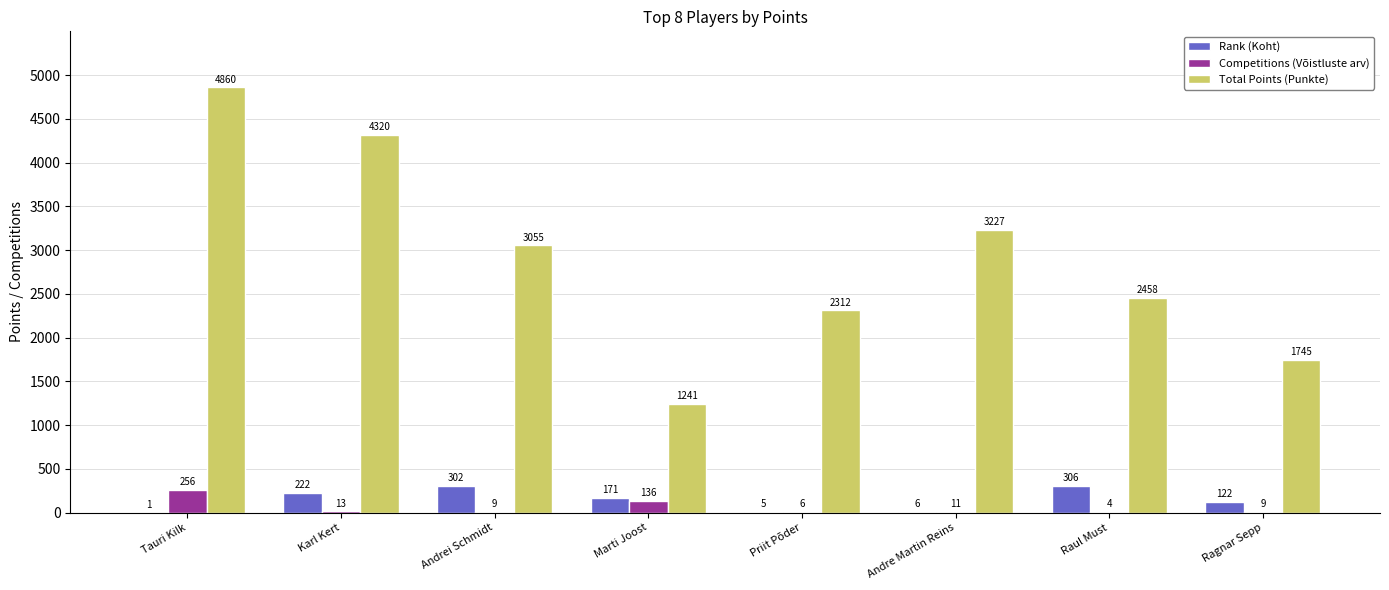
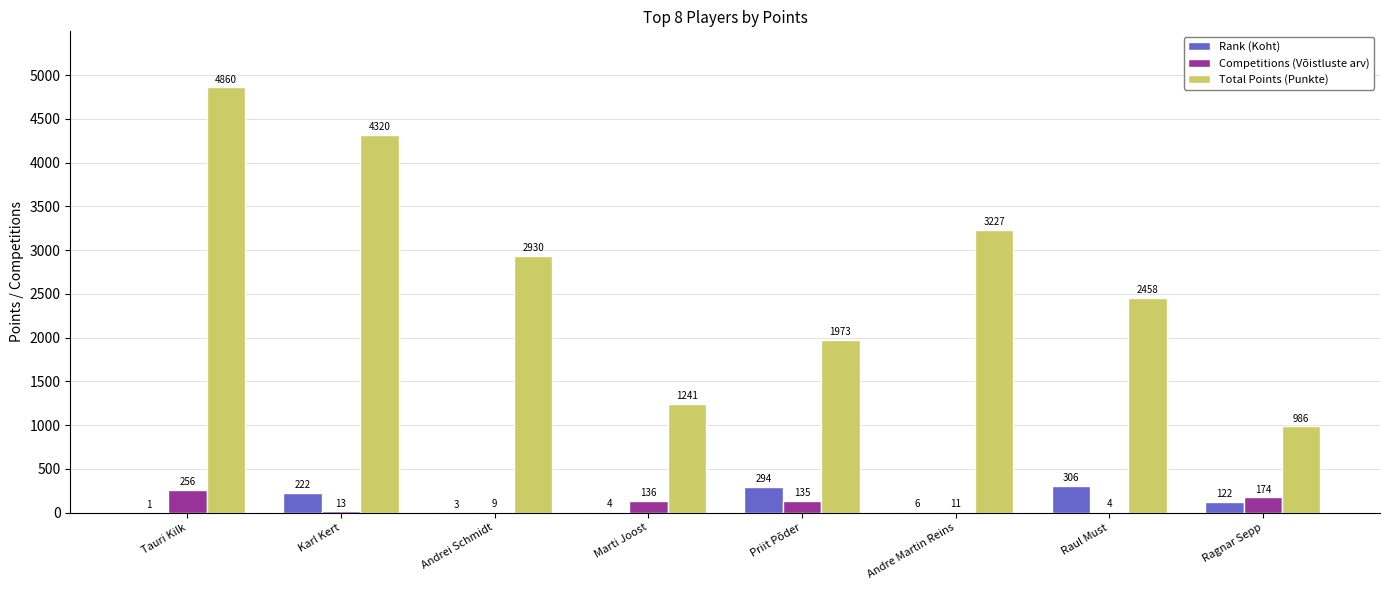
  {
    "Rank (Koht)": {
      "Tauri Kilk": 1,
      "Karl Kert": 222,
-     "Andrei Schmidt": 302,
-     "Marti Joost": 171,
-     "Priit Põder": 5,
+     "Andrei Schmidt": 3,
+     "Marti Joost": 4,
+     "Priit Põder": 294,
      "Andre Martin Reins": 6,
      "Raul Must": 306,
      "Ragnar Sepp": 122
    },
    "Competitions (Võistluste arv)": {
      "Tauri Kilk": 256,
      "Karl Kert": 13,
      "Andrei Schmidt": 9,
      "Marti Joost": 136,
-     "Priit Põder": 6,
+     "Priit Põder": 135,
      "Andre Martin Reins": 11,
      "Raul Must": 4,
-     "Ragnar Sepp": 9
+     "Ragnar Sepp": 174
    },
    "Total Points (Punkte)": {
      "Tauri Kilk": 4860,
      "Karl Kert": 4320,
-     "Andrei Schmidt": 3055,
+     "Andrei Schmidt": 2930,
      "Marti Joost": 1241,
-     "Priit Põder": 2312,
+     "Priit Põder": 1973,
      "Andre Martin Reins": 3227,
      "Raul Must": 2458,
-     "Ragnar Sepp": 1745
+     "Ragnar Sepp": 986
    }
  }
